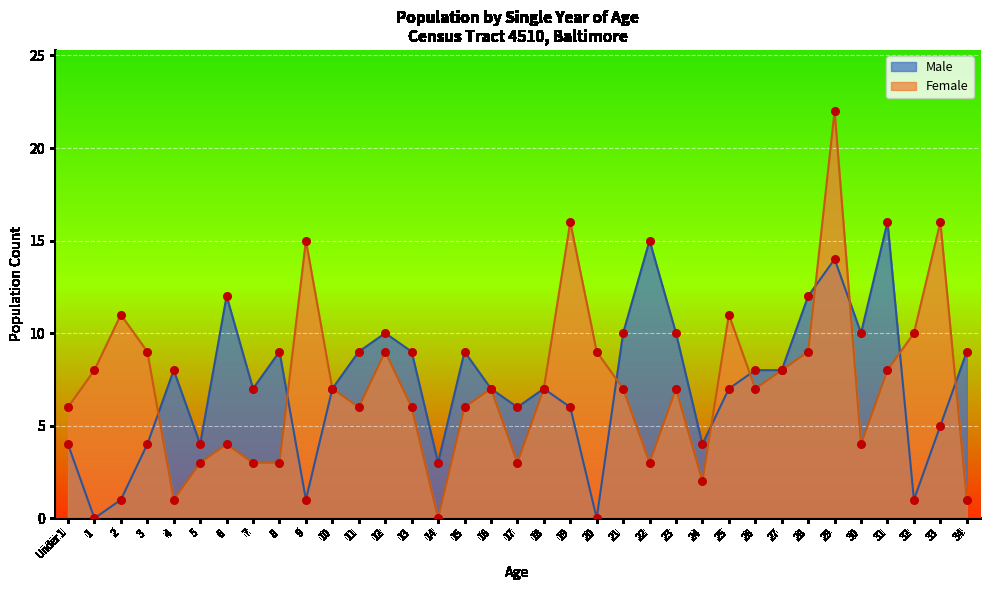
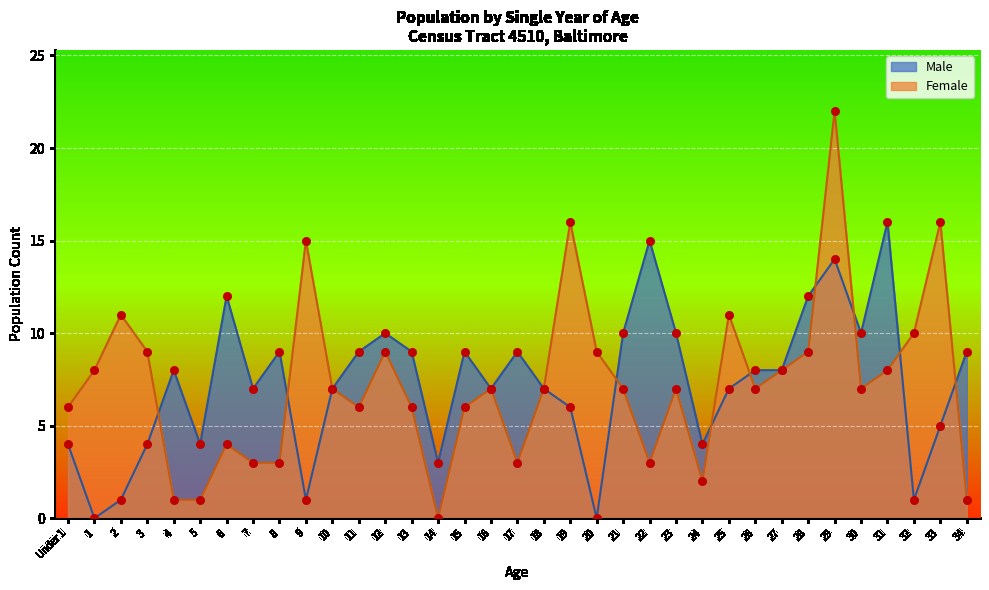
  {
    "Male": {
      "Under 1": 4,
      "1": 0,
      "2": 1,
      "3": 4,
      "4": 8,
      "5": 4,
      "6": 12,
      "7": 7,
      "8": 9,
      "9": 1,
      "11": 9,
      "12": 10,
      "13": 9,
      "14": 3,
      "15": 9,
-     "17": 6,
+     "17": 9,
      "19": 6,
      "20": 0,
      "21": 10,
      "22": 15,
      "23": 10,
      "24": 4,
      "25": 7,
      "26": 8,
      "28": 12,
      "29": 14,
      "30": 10,
      "31": 16,
      "32": 1,
      "33": 5,
      "34": 9
    },
    "Female": {
      "Under 1": 6,
      "1": 8,
      "2": 11,
      "3": 9,
      "4": 1,
-     "5": 3,
+     "5": 1,
      "6": 4,
      "7": 3,
      "8": 3,
      "9": 15,
      "11": 6,
      "12": 9,
      "13": 6,
      "14": 0,
      "15": 6,
      "17": 3,
      "19": 16,
      "20": 9,
      "21": 7,
      "22": 3,
      "23": 7,
      "24": 2,
      "25": 11,
      "26": 7,
      "28": 9,
      "29": 22,
-     "30": 4,
+     "30": 7,
      "31": 8,
      "32": 10,
      "33": 16,
      "34": 1
    }
  }
